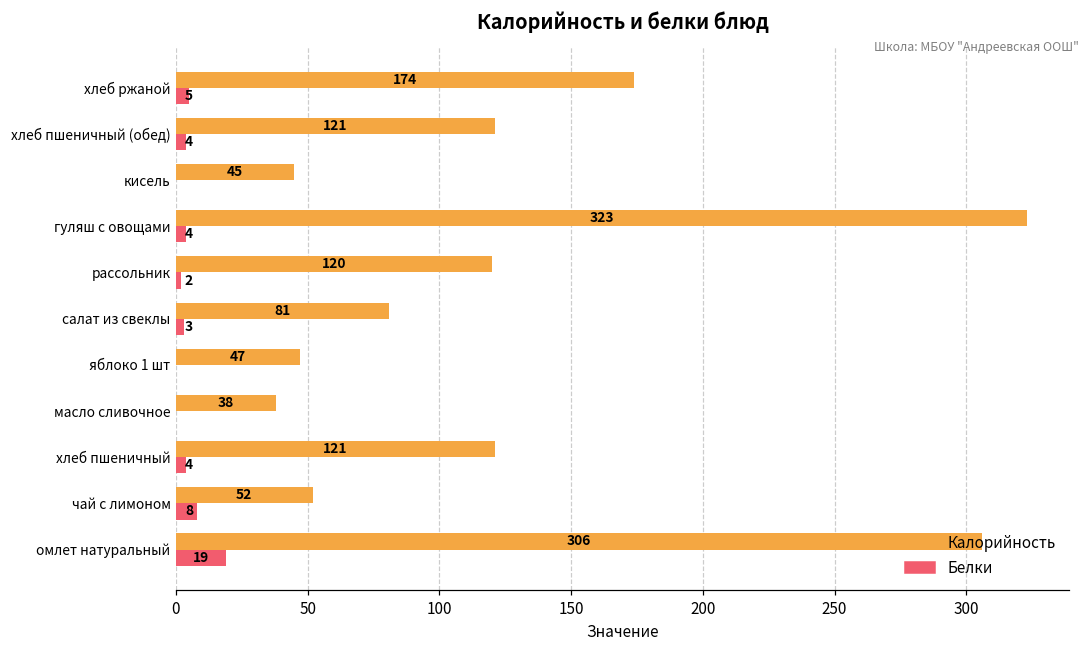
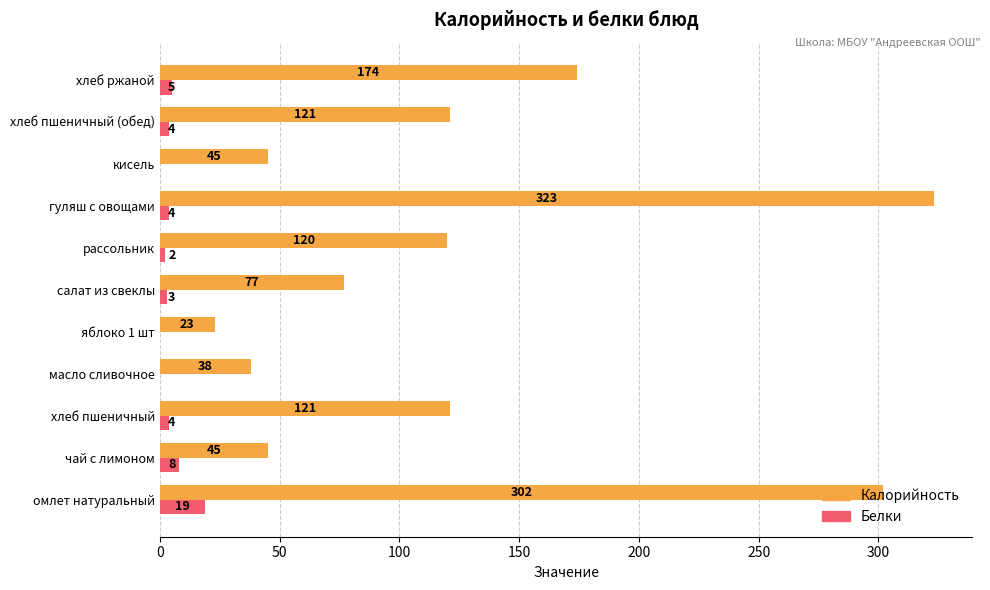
  {
    "Калорийность": {
      "хлеб ржаной": 174,
      "хлеб пшеничный (обед)": 121,
      "кисель": 45,
      "гуляш с овощами": 323,
      "рассольник": 120,
-     "салат из свеклы": 81,
-     "яблоко 1 шт": 47,
+     "салат из свеклы": 77,
+     "яблоко 1 шт": 23,
      "масло сливочное": 38,
      "хлеб пшеничный": 121,
-     "чай с лимоном": 52,
-     "омлет натуральный": 306
+     "чай с лимоном": 45,
+     "омлет натуральный": 302
    },
    "Белки": {
      "хлеб ржаной": 5,
      "хлеб пшеничный (обед)": 4,
      "гуляш с овощами": 4,
      "рассольник": 2,
      "салат из свеклы": 3,
      "хлеб пшеничный": 4,
      "чай с лимоном": 8,
      "омлет натуральный": 19
    }
  }
